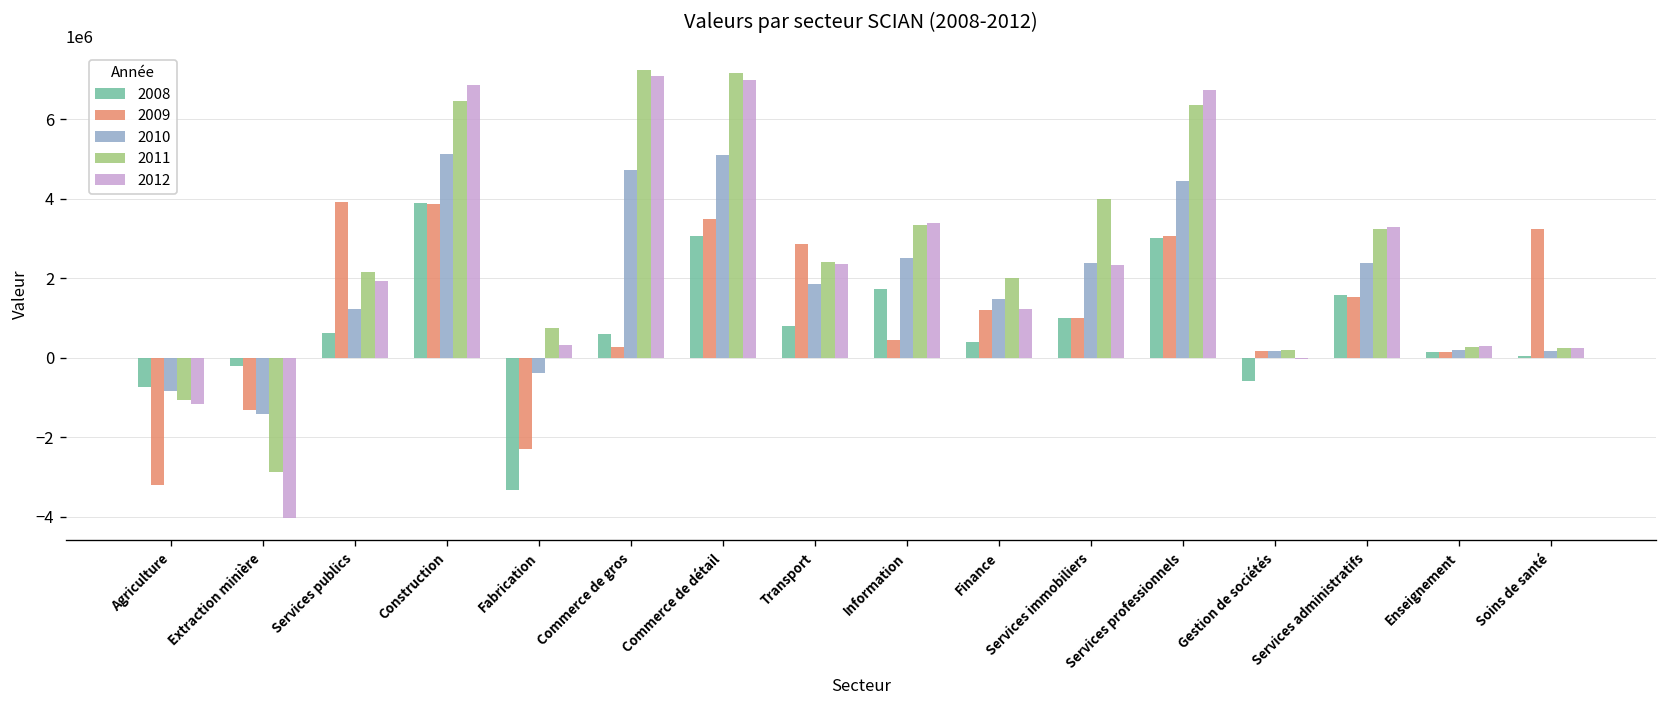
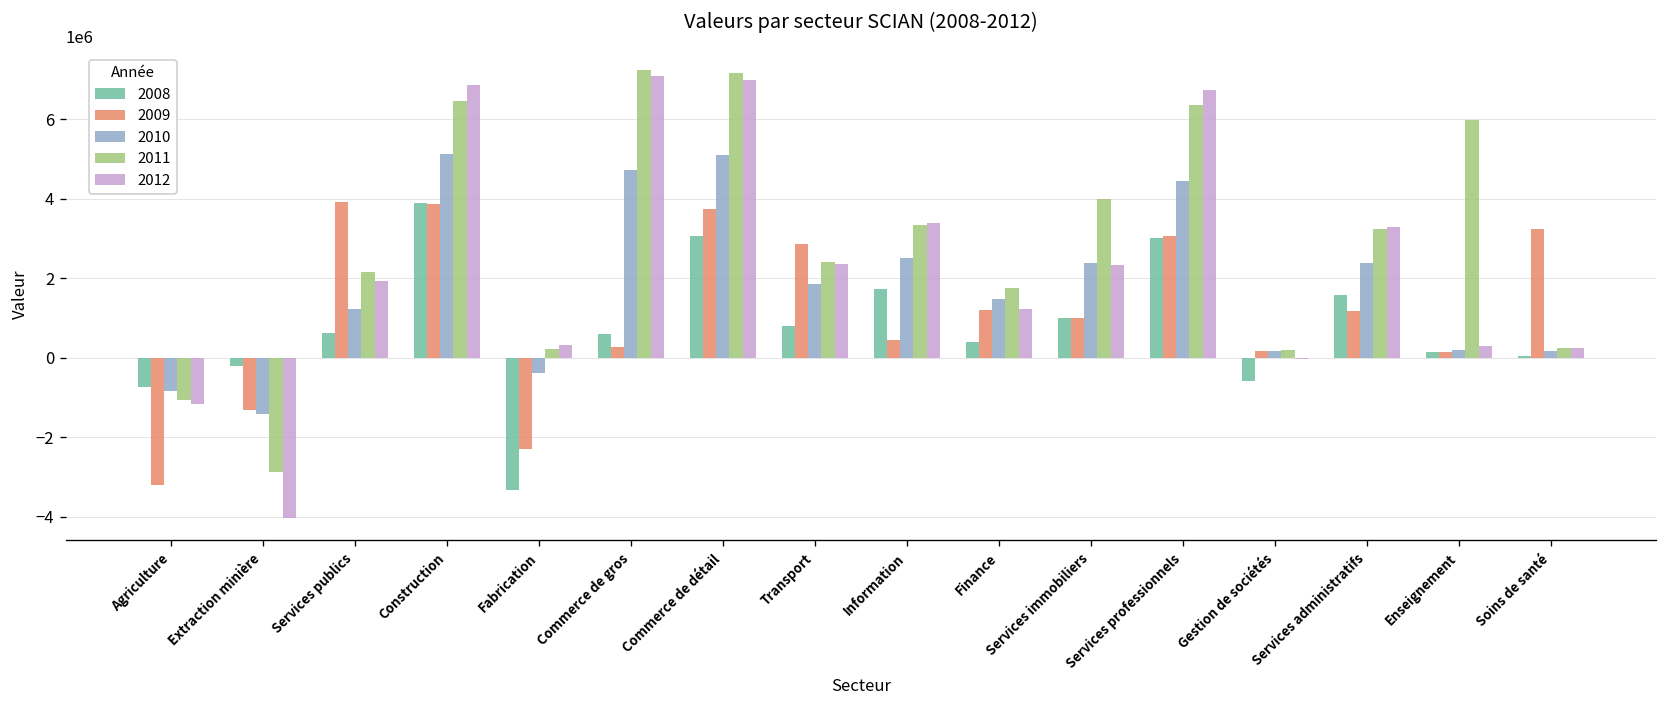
  {
    "2009": {
      "Agriculture": -3200000,
      "Extraction minière": -1300000,
      "Services publics": 3900000,
      "Construction": 3900000,
      "Fabrication": -2300000,
      "Commerce de gros": 300000,
-     "Commerce de détail": 3500000,
+     "Commerce de détail": 3800000,
      "Transport": 2800000,
      "Information": 400000,
      "Finance": 1200000,
      "Services immobiliers": 1000000,
      "Services professionnels": 3100000,
      "Gestion de sociétés": 200000,
-     "Services administratifs": 1500000,
+     "Services administratifs": 1200000,
      "Enseignement": 100000,
      "Soins de santé": 3200000
    },
    "2011": {
      "Agriculture": -1100000,
      "Extraction minière": -2900000,
      "Services publics": 2100000,
      "Construction": 6500000,
-     "Fabrication": 700000,
+     "Fabrication": 200000,
      "Commerce de gros": 7200000,
      "Commerce de détail": 7200000,
      "Transport": 2400000,
      "Information": 3300000,
-     "Finance": 2000000,
+     "Finance": 1700000,
      "Services immobiliers": 4000000,
      "Services professionnels": 6400000,
      "Gestion de sociétés": 200000,
      "Services administratifs": 3200000,
-     "Enseignement": 300000,
+     "Enseignement": 6000000,
      "Soins de santé": 200000
    }
  }
